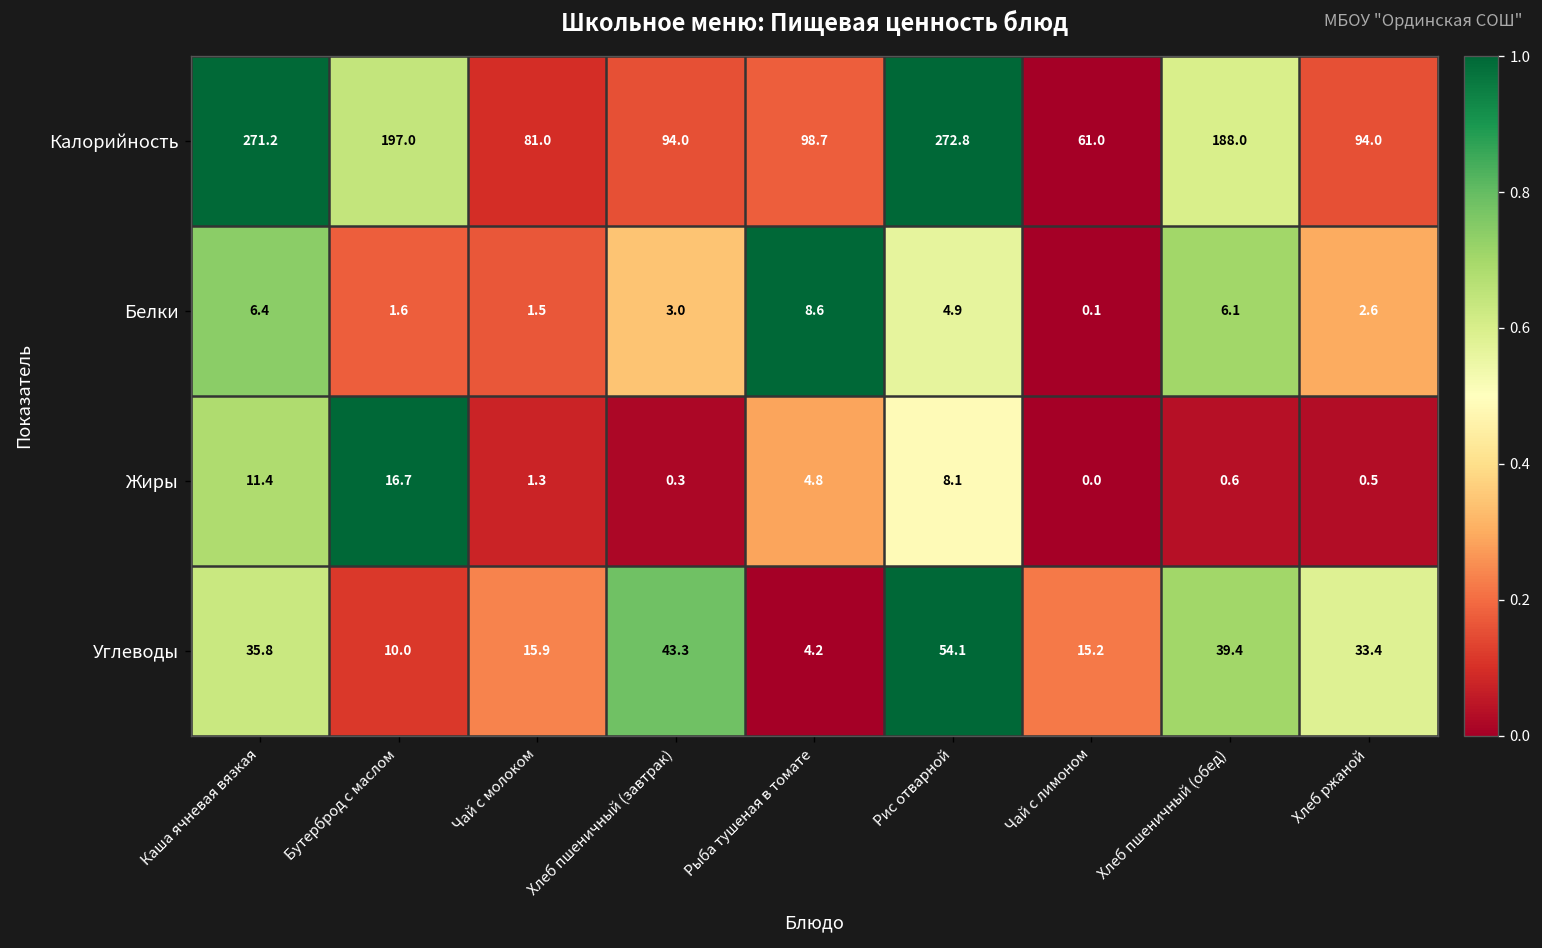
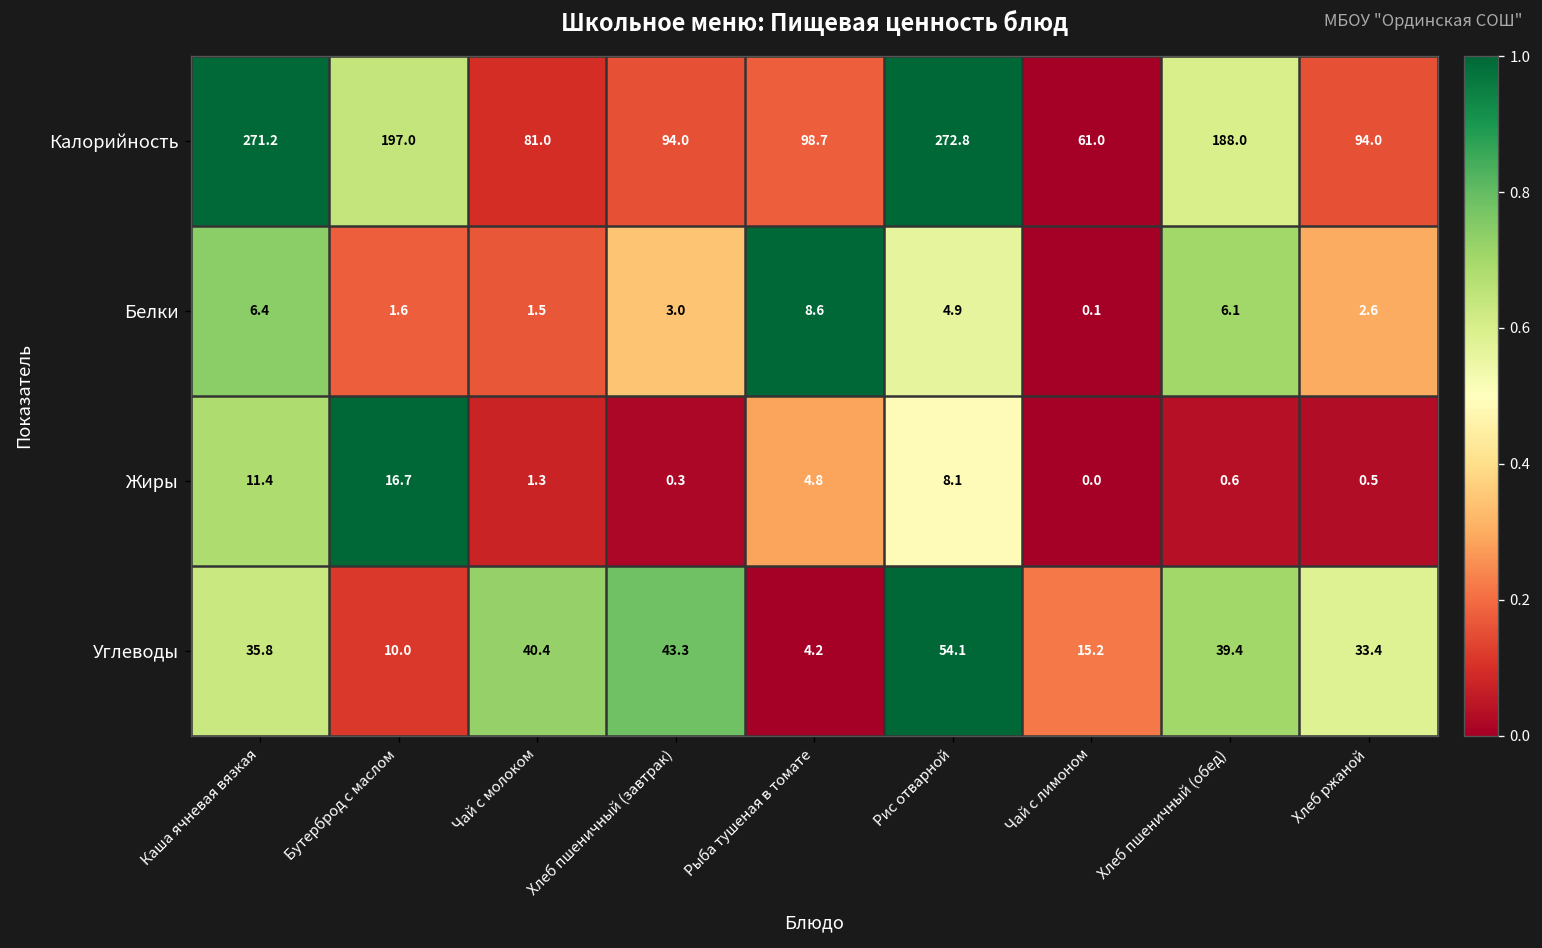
  {
    "Калорийность": {
      "Каша ячневая вязкая": 271.2,
      "Бутерброд с маслом": 197.0,
      "Чай с молоком": 81.0,
      "Хлеб пшеничный (завтрак)": 94.0,
      "Рыба тушеная в томате": 98.7,
      "Рис отварной": 272.8,
      "Чай с лимоном": 61.0,
      "Хлеб пшеничный (обед)": 188.0,
      "Хлеб ржаной": 94.0
    },
    "Белки": {
      "Каша ячневая вязкая": 6.4,
      "Бутерброд с маслом": 1.6,
      "Чай с молоком": 1.5,
      "Хлеб пшеничный (завтрак)": 3.0,
      "Рыба тушеная в томате": 8.6,
      "Рис отварной": 4.9,
      "Чай с лимоном": 0.1,
      "Хлеб пшеничный (обед)": 6.1,
      "Хлеб ржаной": 2.6
    },
    "Жиры": {
      "Каша ячневая вязкая": 11.4,
      "Бутерброд с маслом": 16.7,
      "Чай с молоком": 1.3,
      "Хлеб пшеничный (завтрак)": 0.3,
      "Рыба тушеная в томате": 4.8,
      "Рис отварной": 8.1,
      "Чай с лимоном": 0.0,
      "Хлеб пшеничный (обед)": 0.6,
      "Хлеб ржаной": 0.5
    },
    "Углеводы": {
      "Каша ячневая вязкая": 35.8,
      "Бутерброд с маслом": 10.0,
-     "Чай с молоком": 15.9,
+     "Чай с молоком": 40.4,
      "Хлеб пшеничный (завтрак)": 43.3,
      "Рыба тушеная в томате": 4.2,
      "Рис отварной": 54.1,
      "Чай с лимоном": 15.2,
      "Хлеб пшеничный (обед)": 39.4,
      "Хлеб ржаной": 33.4
    }
  }
